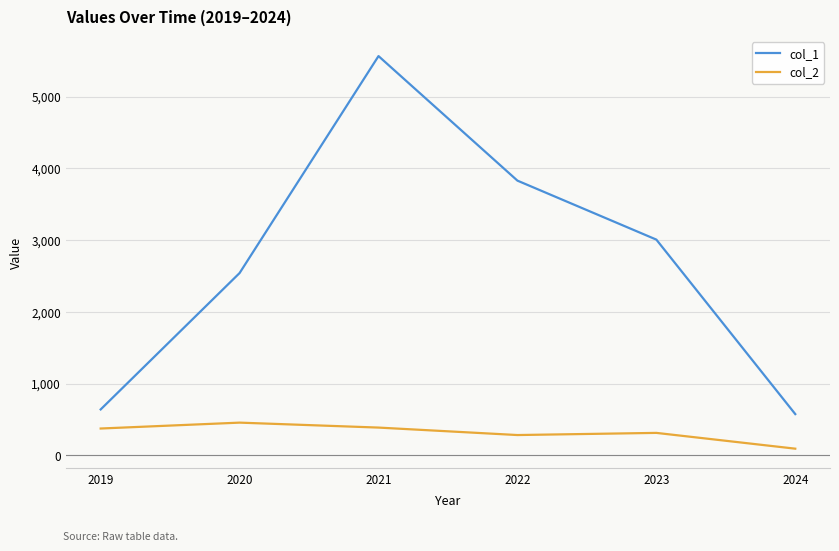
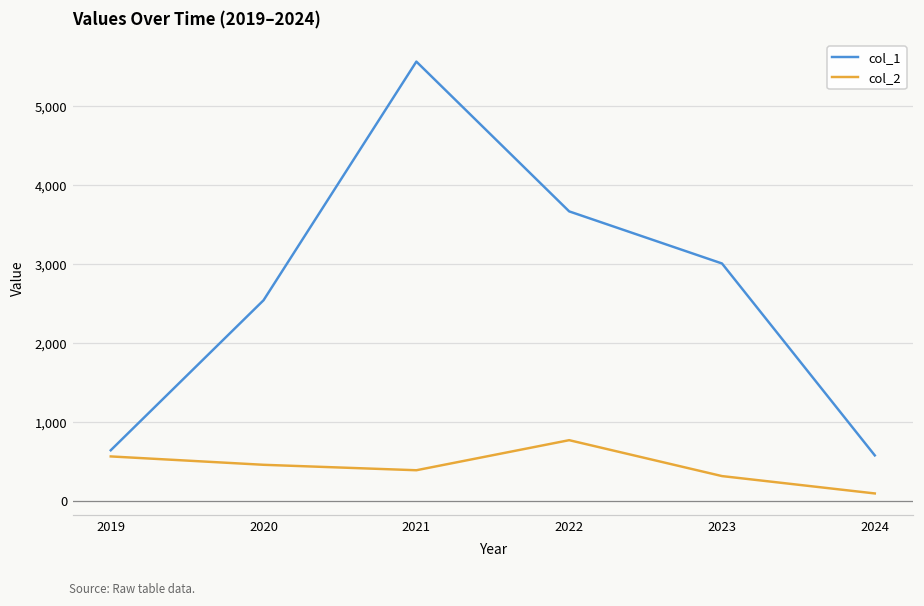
  {
    "col_1": {
      "2019": "600",
      "2020": "2,500",
      "2021": "5,600",
-     "2022": "3,800",
+     "2022": "3,700",
      "2023": "3,000",
      "2024": "600"
    },
    "col_2": {
-     "2019": "400",
+     "2019": "600",
      "2020": "500",
      "2021": "400",
-     "2022": "300",
+     "2022": "800",
      "2023": "300",
      "2024": "100"
    }
  }
